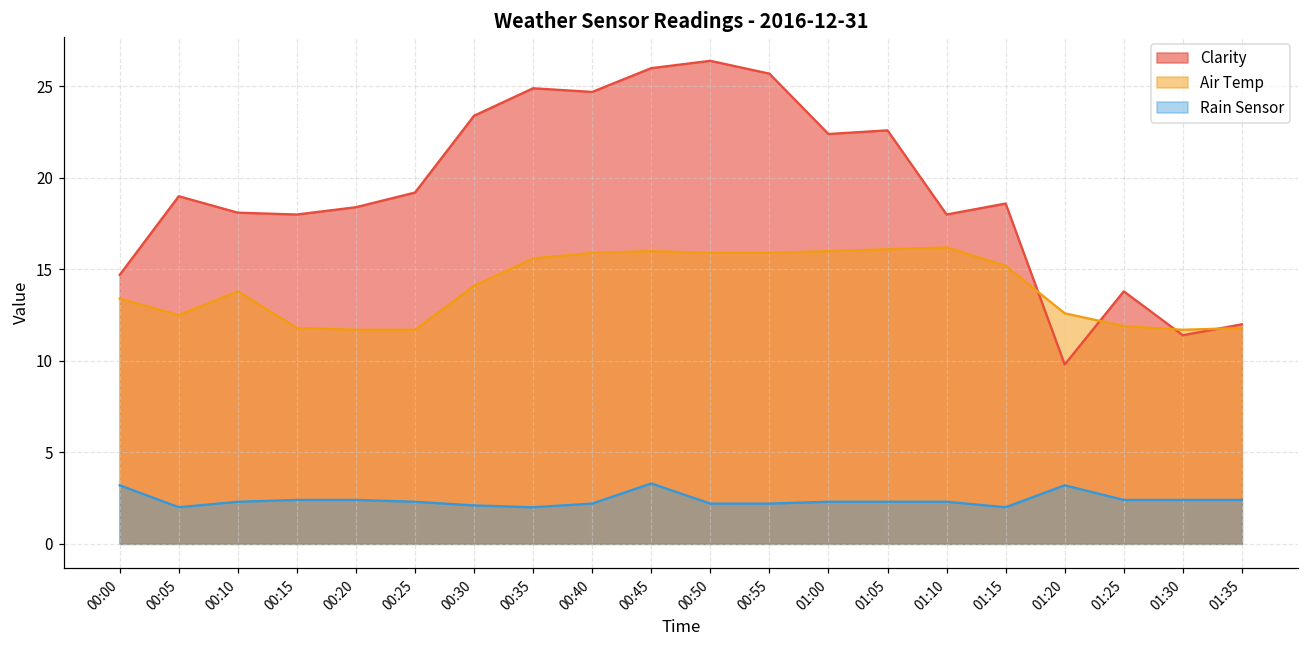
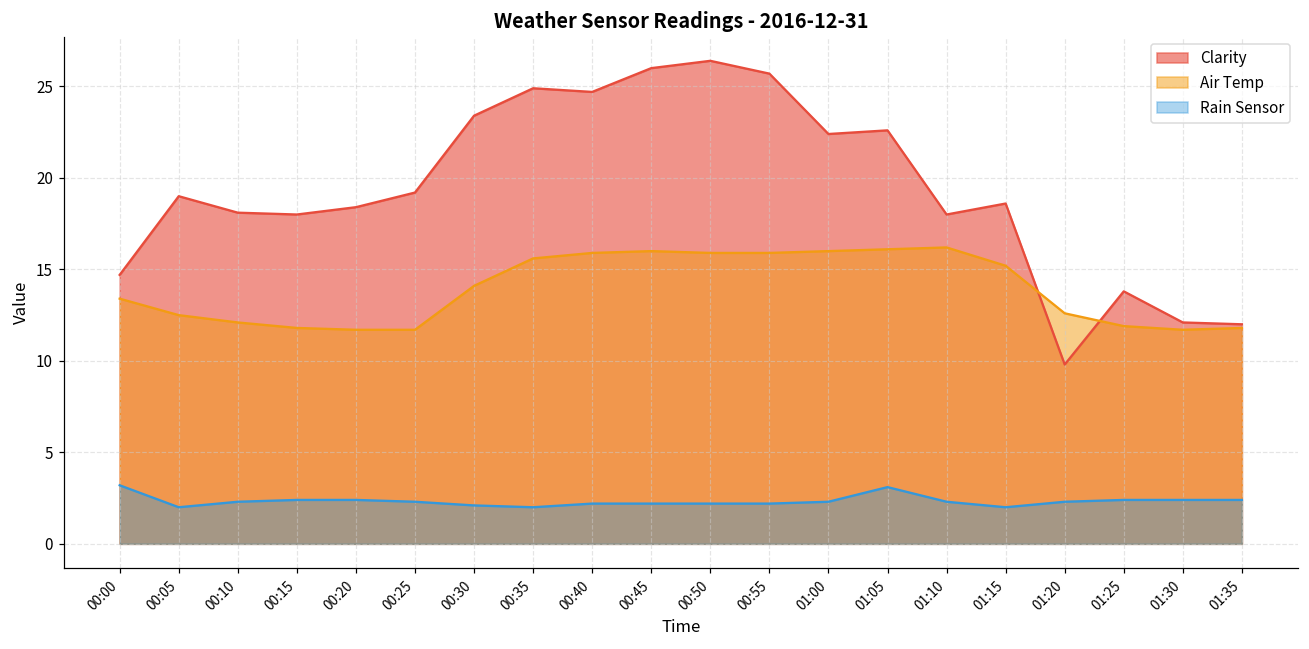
  {
    "Clarity": {
      "00:00": 14.7,
      "00:05": 19.0,
      "00:10": 18.1,
      "00:15": 18.0,
      "00:20": 18.4,
      "00:25": 19.2,
      "00:30": 23.4,
      "00:35": 24.9,
      "00:40": 24.7,
      "00:45": 26.0,
      "00:50": 26.4,
      "00:55": 25.7,
      "01:00": 22.4,
      "01:05": 22.6,
      "01:10": 18.0,
      "01:15": 18.6,
      "01:20": 9.8,
      "01:25": 13.8,
-     "01:30": 11.4,
+     "01:30": 12.1,
      "01:35": 12.0
    },
    "Air Temp": {
      "00:00": 13.4,
      "00:05": 12.5,
-     "00:10": 13.8,
+     "00:10": 12.1,
      "00:15": 11.8,
      "00:20": 11.7,
      "00:25": 11.7,
      "00:30": 14.1,
      "00:35": 15.6,
      "00:40": 15.9,
      "00:45": 16.0,
      "00:50": 15.9,
      "00:55": 15.9,
      "01:00": 16.0,
      "01:05": 16.1,
      "01:10": 16.2,
      "01:15": 15.2,
      "01:20": 12.6,
      "01:25": 11.9,
      "01:30": 11.7,
      "01:35": 11.8
    },
    "Rain Sensor": {
      "00:00": 3.2,
      "00:05": 2.0,
      "00:10": 2.3,
      "00:15": 2.4,
      "00:20": 2.4,
      "00:25": 2.3,
      "00:30": 2.1,
      "00:35": 2.0,
      "00:40": 2.2,
-     "00:45": 3.3,
+     "00:45": 2.2,
      "00:50": 2.2,
      "00:55": 2.2,
      "01:00": 2.3,
-     "01:05": 2.3,
+     "01:05": 3.1,
      "01:10": 2.3,
      "01:15": 2.0,
-     "01:20": 3.2,
+     "01:20": 2.3,
      "01:25": 2.4,
      "01:30": 2.4,
      "01:35": 2.4
    }
  }
